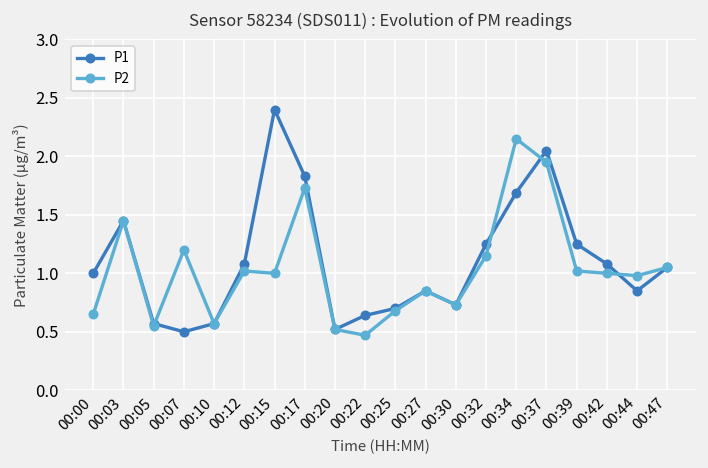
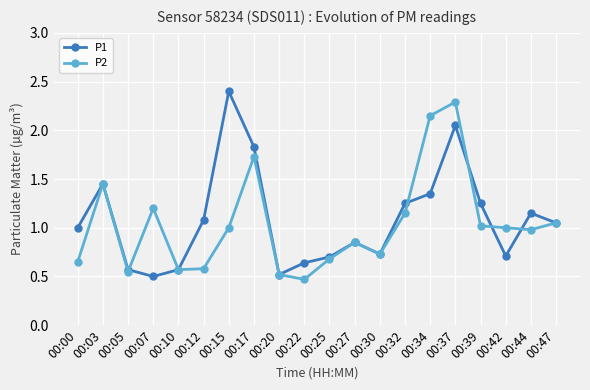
  {
    "P1": {
      "00:00": 1.0,
      "00:07": 0.5,
      "00:12": 1.1,
      "00:15": 2.4,
      "00:17": 1.8,
      "00:22": 0.6,
      "00:32": 1.3,
-     "00:34": 1.7,
+     "00:34": 1.4,
      "00:37": 2.1,
      "00:39": 1.3,
-     "00:42": 1.1,
-     "00:44": 0.9
+     "00:42": 0.7,
+     "00:44": 1.2
    },
    "P2": {
      "00:00": 0.7,
      "00:07": 1.2,
-     "00:12": 1.0,
+     "00:12": 0.6,
      "00:15": 1.0,
      "00:17": 1.7,
      "00:22": 0.5,
      "00:32": 1.2,
      "00:34": 2.2,
-     "00:37": 2.0,
+     "00:37": 2.3,
      "00:39": 1.0,
      "00:42": 1.0,
      "00:44": 1.0
    }
  }
